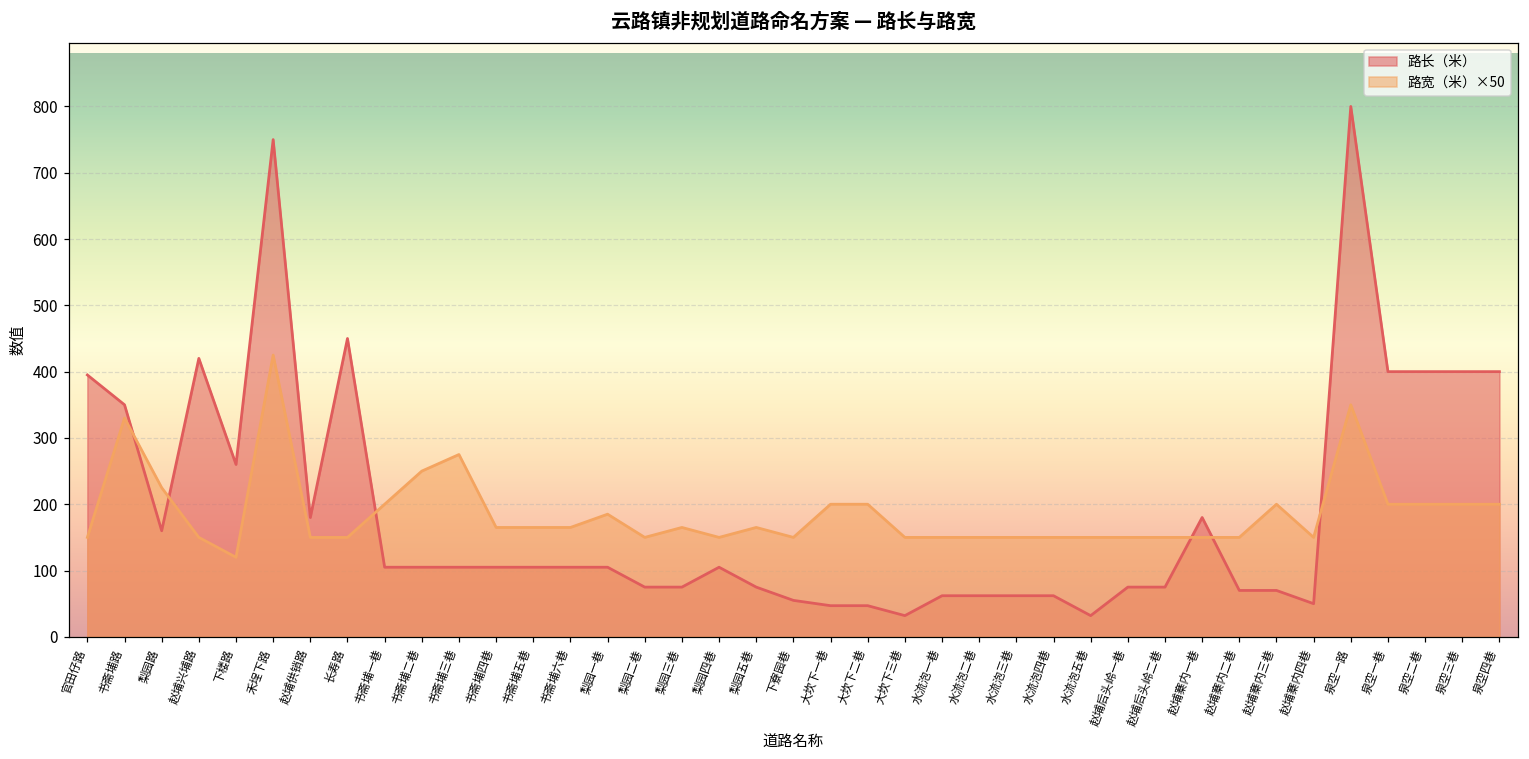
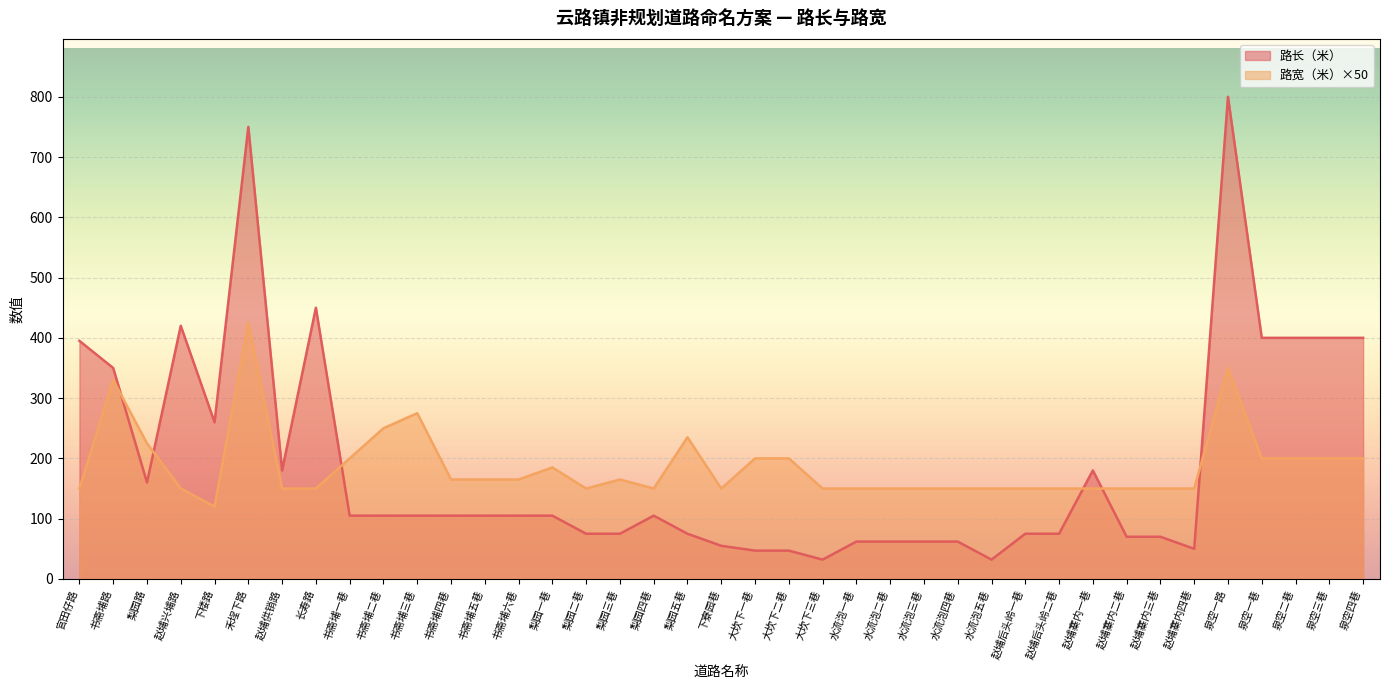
  {
    "路长（米）": {
      "官田仔路": 400,
      "书斋埔路": 350,
      "梨园路": 160,
      "赵埔兴埔路": 420,
      "下楼路": 260,
      "禾埕下路": 750,
      "赵埔供销路": 180,
      "长寿路": 450,
      "书斋埔一巷": 110,
      "书斋埔二巷": 110,
      "书斋埔三巷": 110,
      "书斋埔四巷": 110,
      "书斋埔五巷": 110,
      "书斋埔六巷": 110,
      "梨园一巷": 110,
      "梨园二巷": 80,
      "梨园三巷": 80,
      "梨园四巷": 110,
      "梨园五巷": 80,
      "下寮园巷": 60,
      "大坎下一巷": 50,
      "大坎下二巷": 50,
      "大坎下三巷": 30,
      "水流泡一巷": 60,
      "水流泡二巷": 60,
      "水流泡三巷": 60,
      "水流泡四巷": 60,
      "水流泡五巷": 30,
      "赵埔后头岭一巷": 80,
      "赵埔后头岭二巷": 80,
      "赵埔寨内一巷": 180,
      "赵埔寨内二巷": 70,
      "赵埔寨内三巷": 70,
      "赵埔寨内四巷": 50,
      "泉空一路": 800,
      "泉空一巷": 400,
      "泉空二巷": 400,
      "泉空三巷": 400,
      "泉空四巷": 400
    },
    "路宽（米）×50": {
      "官田仔路": 150,
      "书斋埔路": 330,
      "梨园路": 230,
      "赵埔兴埔路": 150,
      "下楼路": 120,
      "禾埕下路": 430,
      "赵埔供销路": 150,
      "长寿路": 150,
      "书斋埔一巷": 200,
      "书斋埔二巷": 250,
      "书斋埔三巷": 280,
      "书斋埔四巷": 170,
      "书斋埔五巷": 170,
      "书斋埔六巷": 170,
      "梨园一巷": 190,
      "梨园二巷": 150,
      "梨园三巷": 170,
      "梨园四巷": 150,
-     "梨园五巷": 170,
+     "梨园五巷": 240,
      "下寮园巷": 150,
      "大坎下一巷": 200,
      "大坎下二巷": 200,
      "大坎下三巷": 150,
      "水流泡一巷": 150,
      "水流泡二巷": 150,
      "水流泡三巷": 150,
      "水流泡四巷": 150,
      "水流泡五巷": 150,
      "赵埔后头岭一巷": 150,
      "赵埔后头岭二巷": 150,
      "赵埔寨内一巷": 150,
      "赵埔寨内二巷": 150,
-     "赵埔寨内三巷": 200,
+     "赵埔寨内三巷": 150,
      "赵埔寨内四巷": 150,
      "泉空一路": 350,
      "泉空一巷": 200,
      "泉空二巷": 200,
      "泉空三巷": 200,
      "泉空四巷": 200
    }
  }
